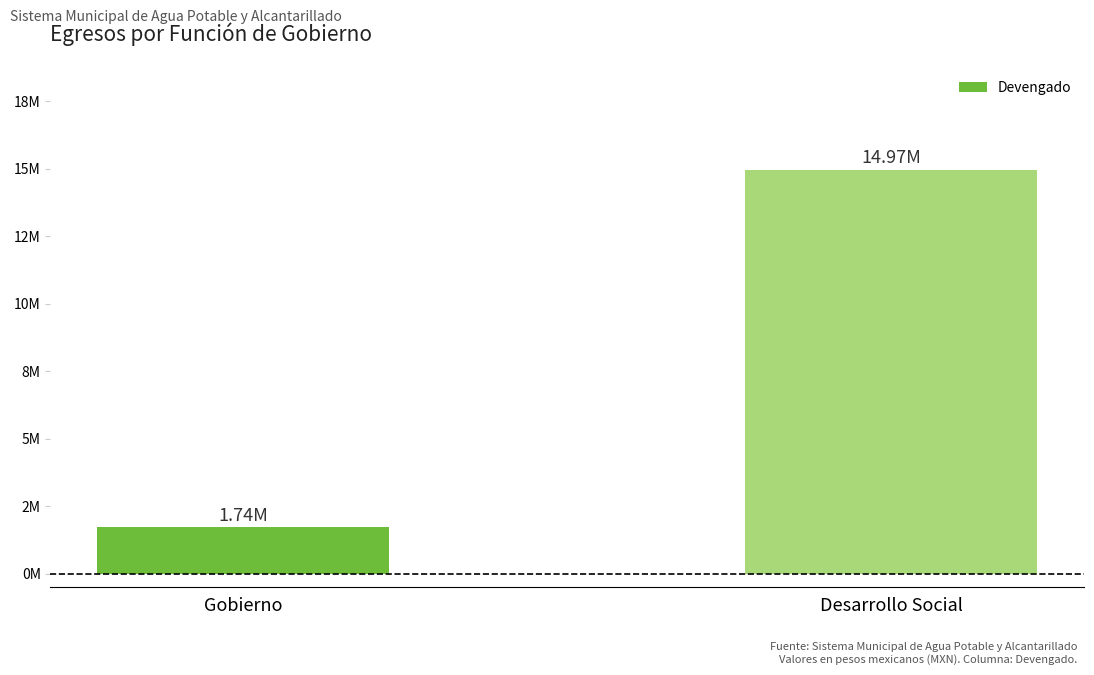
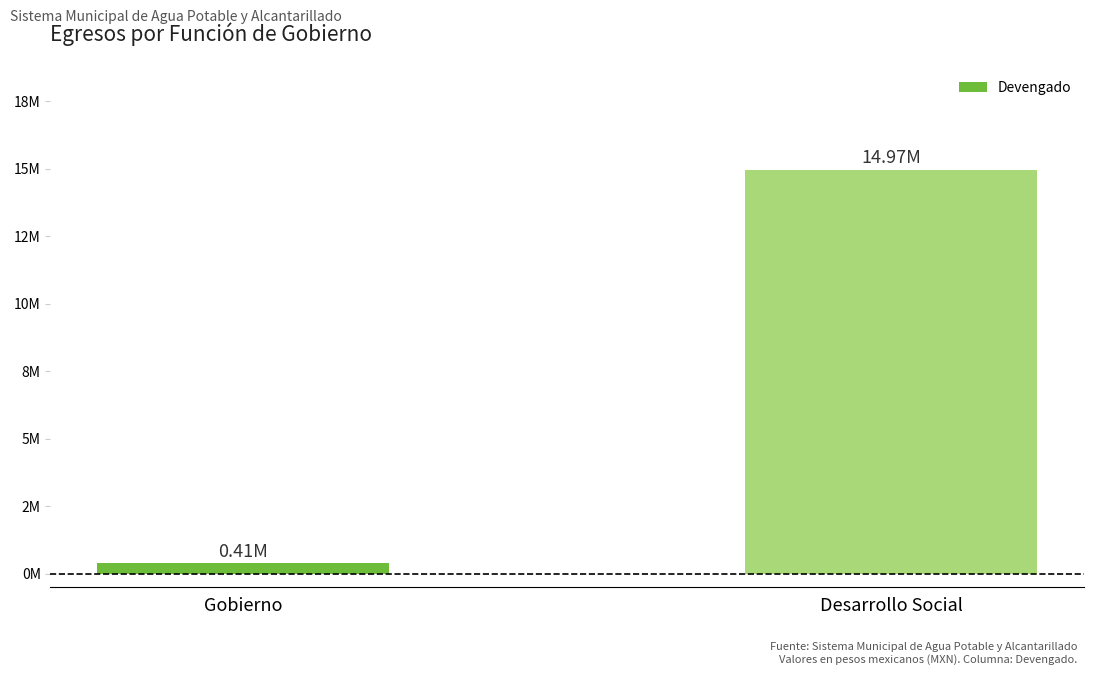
  {
-   "Gobierno": "1.74M",
+   "Gobierno": "0.41M",
    "Desarrollo Social": "14.97M"
  }
